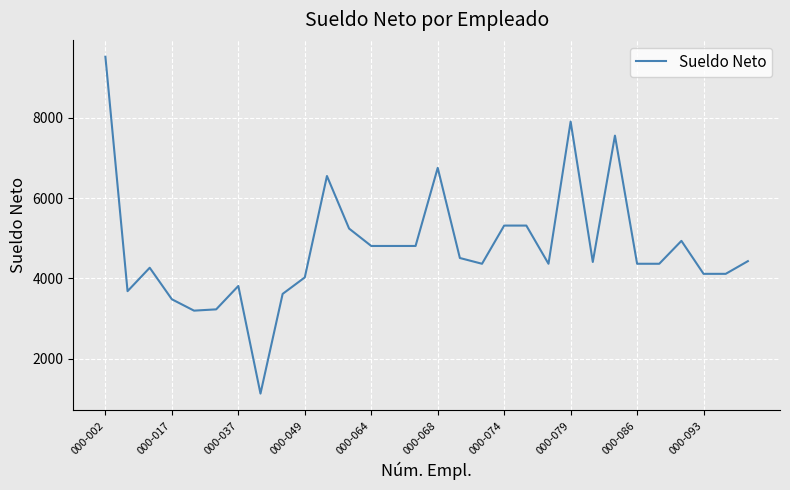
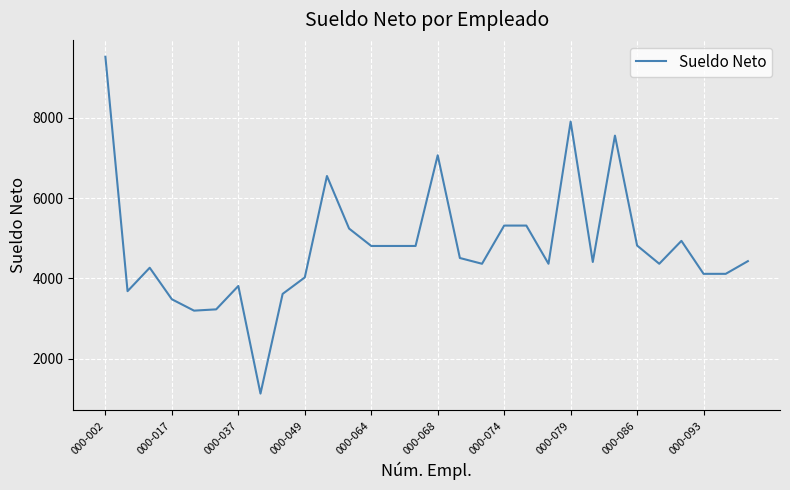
  {
    "000-002": 9500,
    "000-017": 3500,
    "000-037": 3800,
    "000-049": 4000,
    "000-064": 4800,
-   "000-068": 6800,
+   "000-068": 7100,
    "000-074": 5300,
    "000-079": 7900,
-   "000-086": 4400,
+   "000-086": 4800,
    "000-093": 4100
  }
